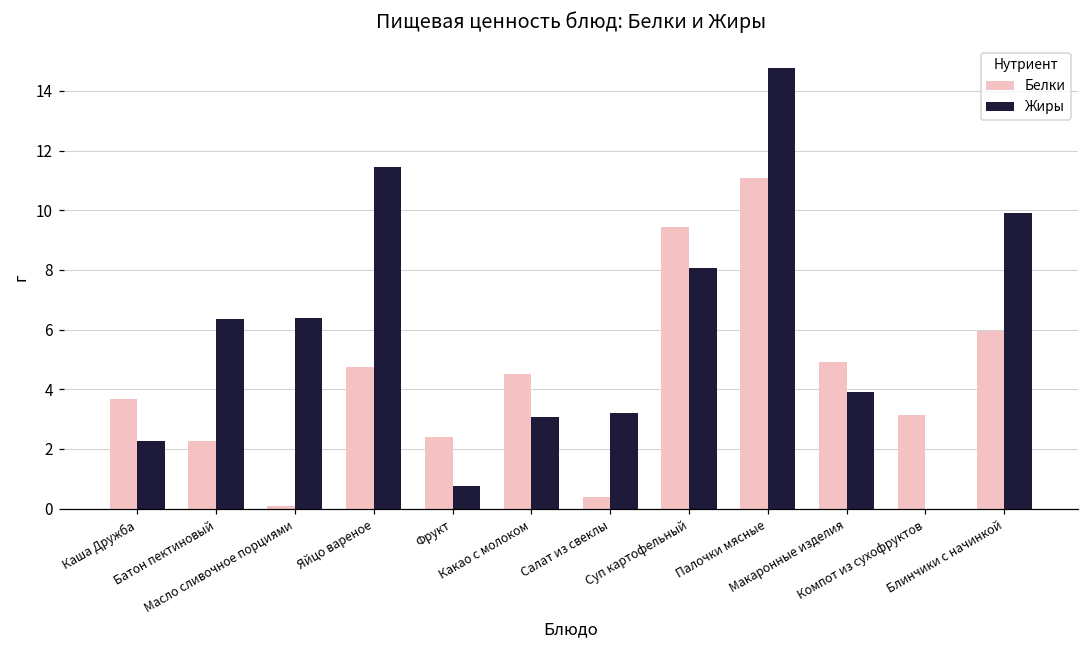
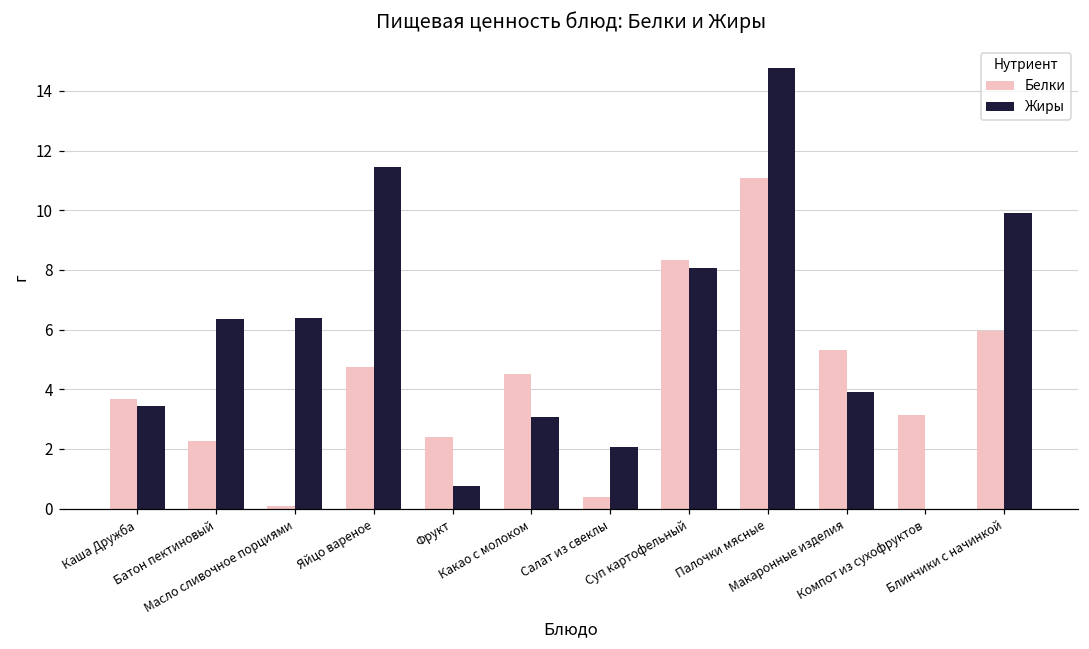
  {
    "Белки": {
      "Каша Дружба": 3.7,
      "Батон пектиновый": 2.3,
      "Яйцо вареное": 4.8,
      "Фрукт": 2.4,
      "Какао с молоком": 4.5,
      "Салат из свеклы": 0.4,
-     "Суп картофельный": 9.5,
+     "Суп картофельный": 8.3,
      "Палочки мясные": 11.1,
-     "Макаронные изделия": 4.9,
+     "Макаронные изделия": 5.3,
      "Компот из сухофруктов": 3.2,
      "Блинчики с начинкой": 5.9
    },
    "Жиры": {
-     "Каша Дружба": 2.3,
+     "Каша Дружба": 3.4,
      "Батон пектиновый": 6.4,
      "Масло сливочное порциями": 6.4,
      "Яйцо вареное": 11.5,
      "Фрукт": 0.8,
      "Какао с молоком": 3.1,
-     "Салат из свеклы": 3.2,
+     "Салат из свеклы": 2.1,
      "Суп картофельный": 8.1,
      "Палочки мясные": 14.8,
      "Макаронные изделия": 3.9,
      "Компот из сухофруктов": 0.0,
      "Блинчики с начинкой": 9.9
    }
  }
